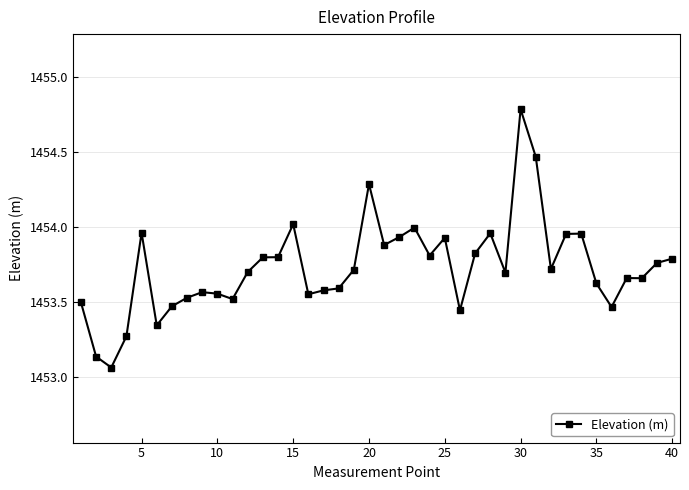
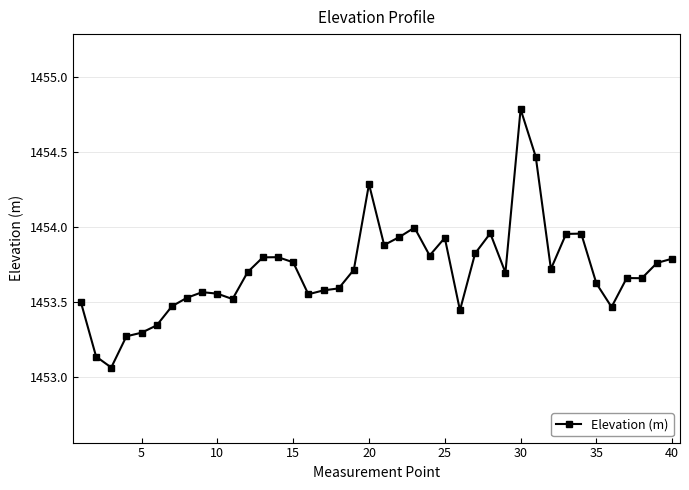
  {
-   "5": 1453.96,
+   "5": 1453.30,
    "10": 1453.56,
-   "15": 1454.02,
+   "15": 1453.77,
    "20": 1454.29,
    "25": 1453.93,
    "30": 1454.79,
    "35": 1453.63,
    "40": 1453.79
  }
